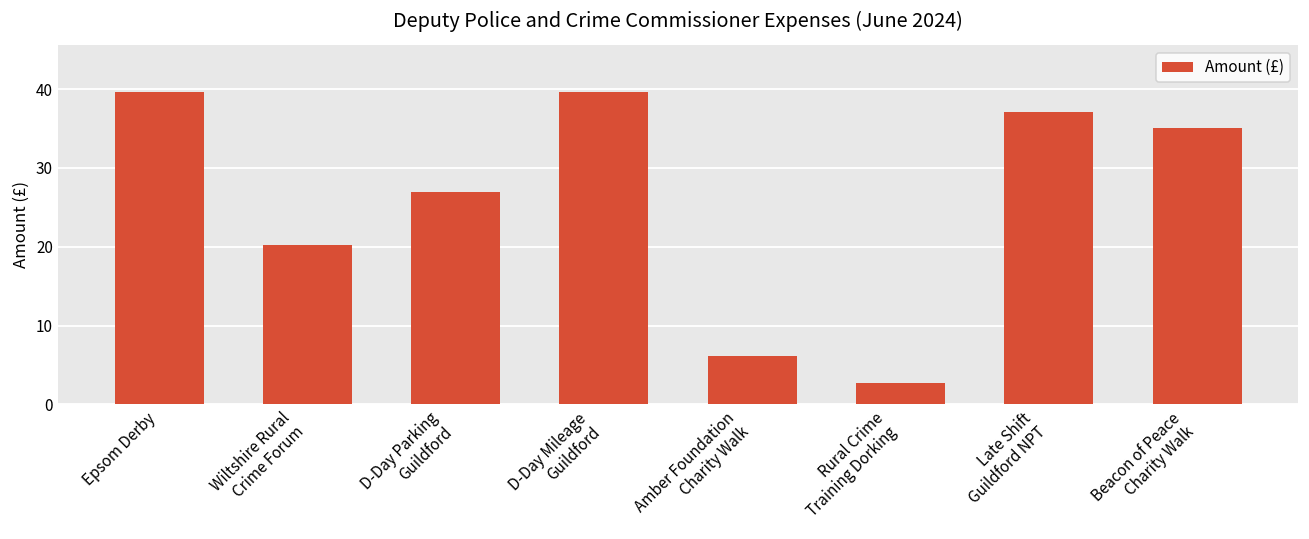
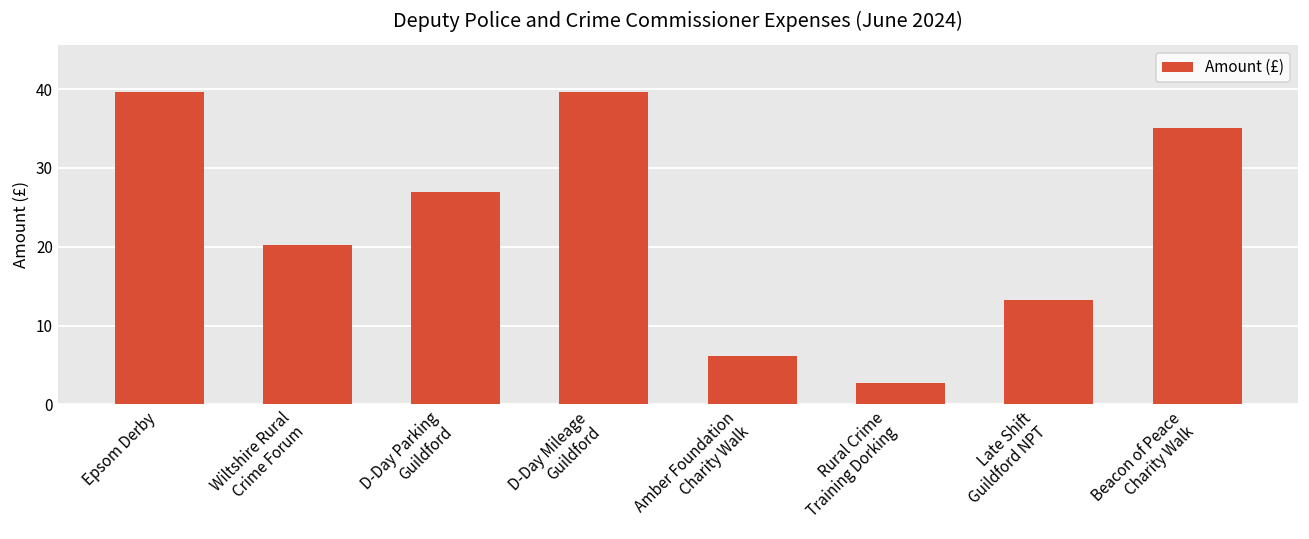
  {
    "Epsom Derby": 40,
    "Wiltshire Rural Crime Forum": 20,
    "D-Day Parking Guildford": 27,
    "D-Day Mileage Guildford": 40,
    "Amber Foundation Charity Walk": 6,
    "Rural Crime Training Dorking": 3,
-   "Late Shift Guildford NPT": 37,
+   "Late Shift Guildford NPT": 13,
    "Beacon of Peace Charity Walk": 35
  }
